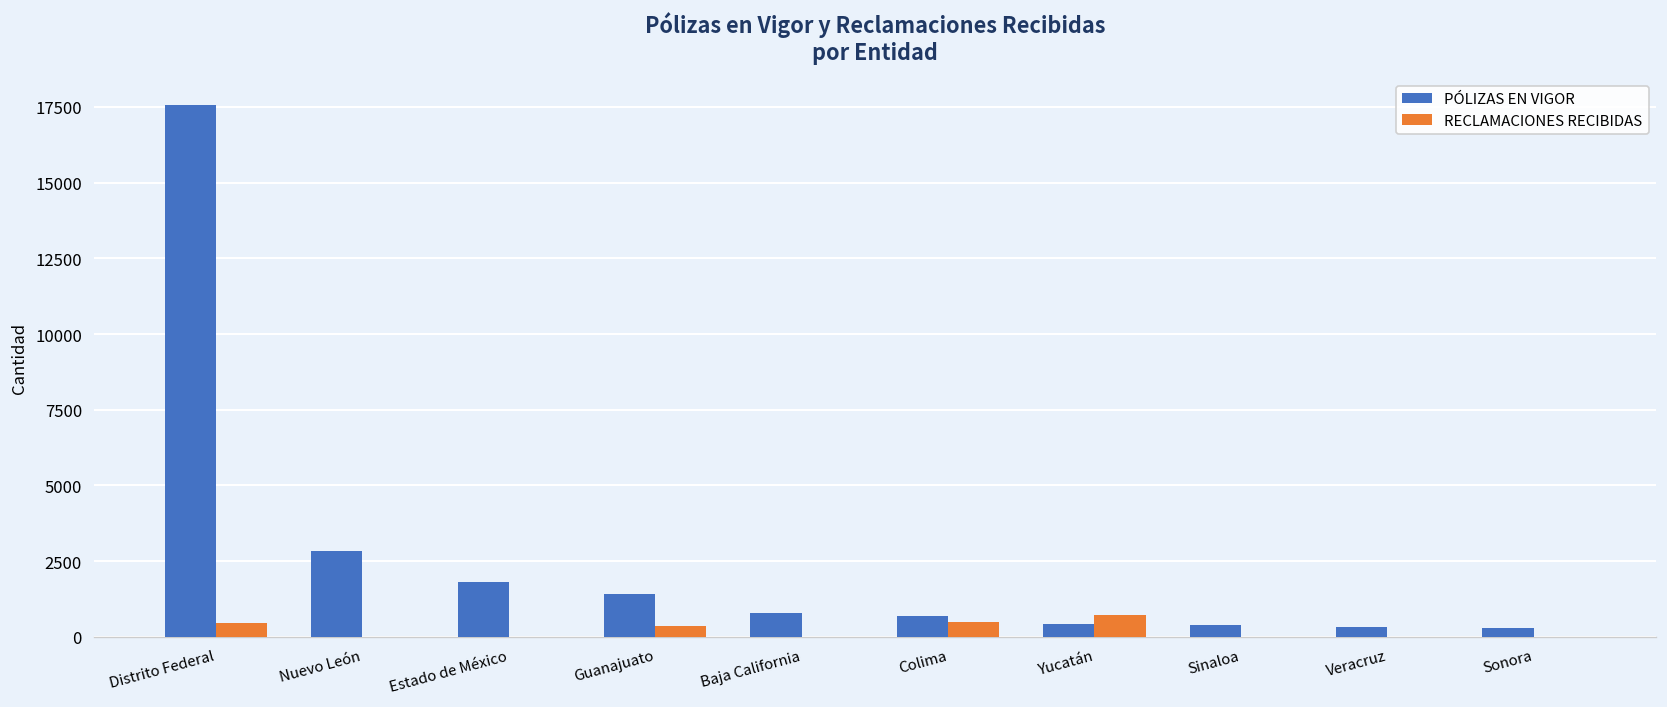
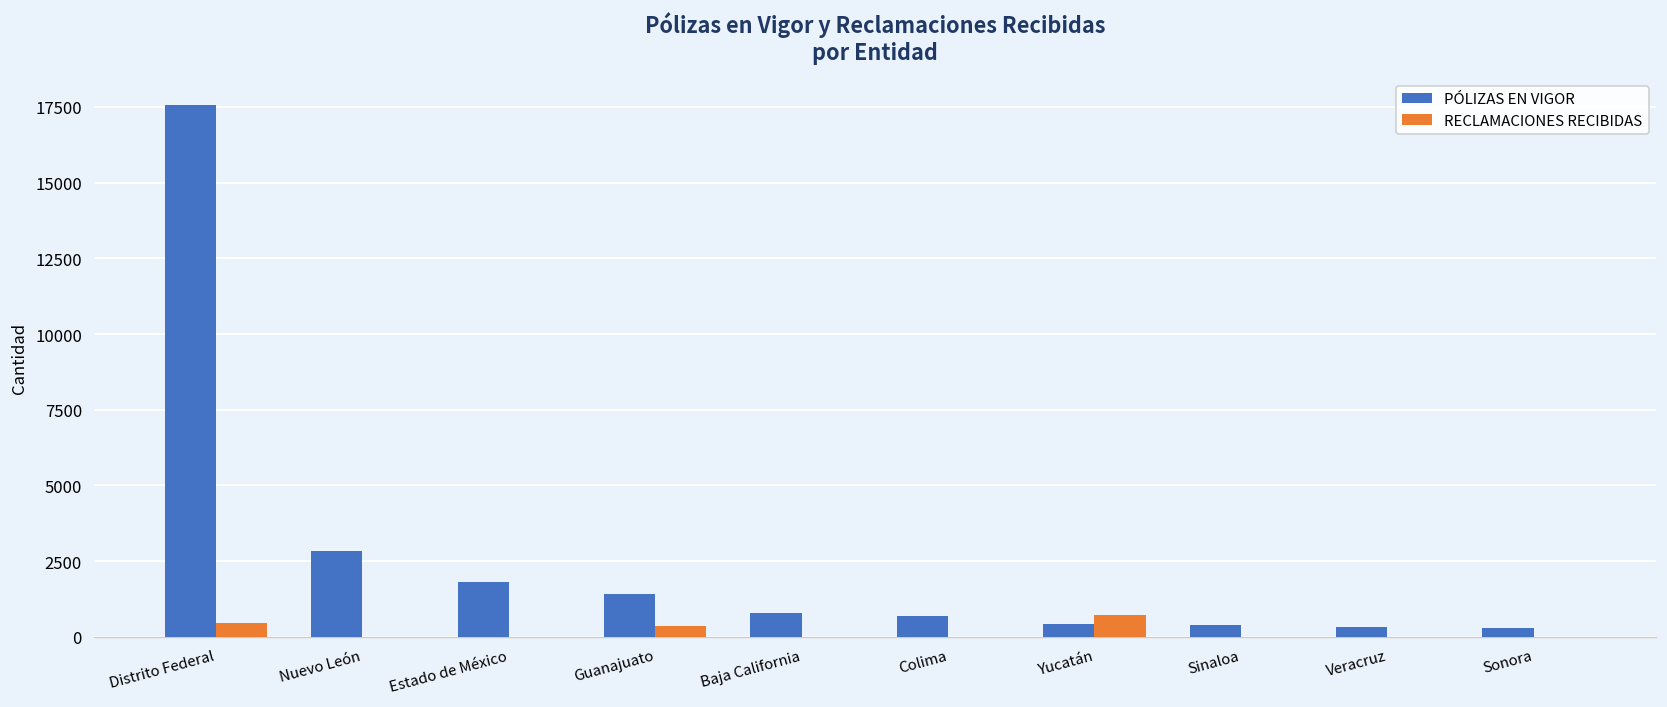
  {
    "PÓLIZAS EN VIGOR": {
      "Distrito Federal": 17600,
      "Nuevo León": 2800,
      "Estado de México": 1800,
      "Guanajuato": 1400,
      "Baja California": 800,
      "Colima": 700,
      "Yucatán": 400,
      "Sinaloa": 400,
      "Veracruz": 300,
      "Sonora": 300
    },
    "RECLAMACIONES RECIBIDAS": {
      "Distrito Federal": 500,
      "Guanajuato": 400,
-     "Colima": 500,
+     "Colima": 0,
      "Yucatán": 700,
      "Sinaloa": 0,
      "Veracruz": 0,
      "Sonora": 0
    }
  }
